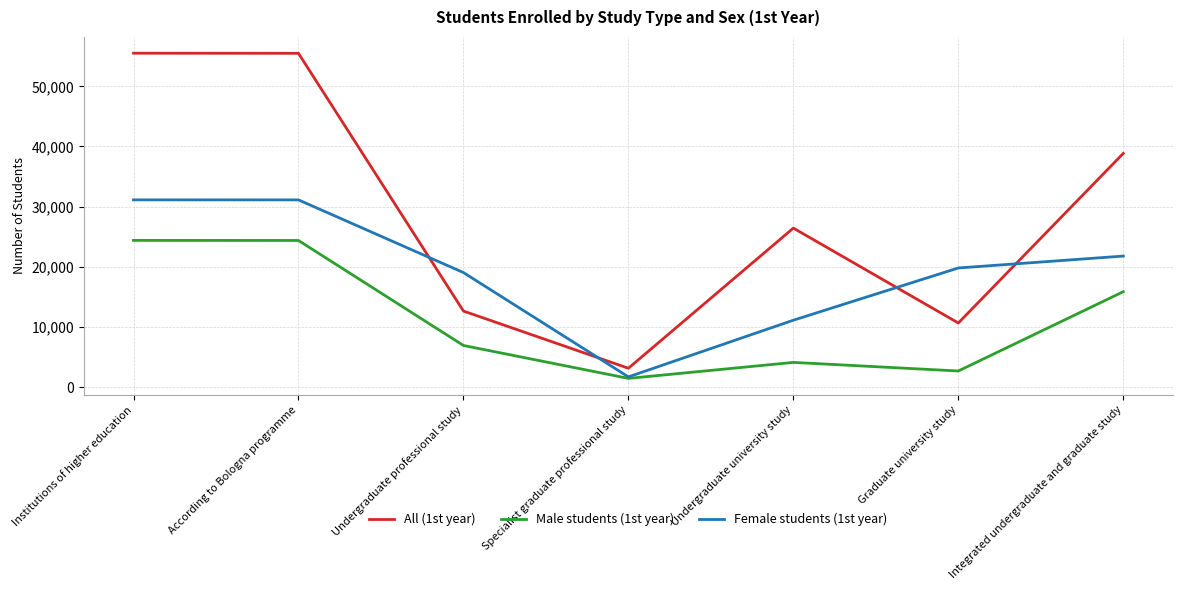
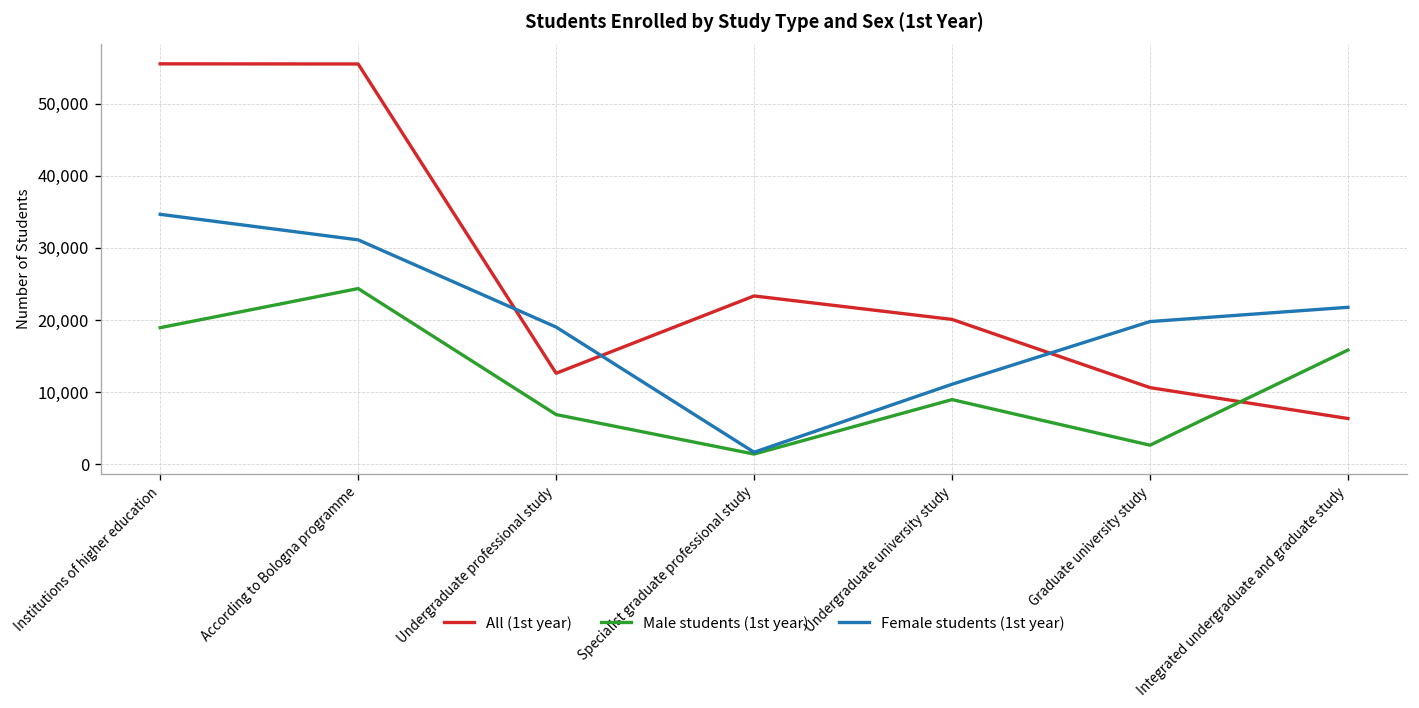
  {
    "All (1st year)": {
      "Institutions of higher education": "56,000",
      "According to Bologna programme": "55,000",
      "Undergraduate professional study": "13,000",
-     "Specialist graduate professional study": "3,000",
-     "Undergraduate university study": "26,000",
+     "Specialist graduate professional study": "23,000",
+     "Undergraduate university study": "20,000",
      "Graduate university study": "11,000",
-     "Integrated undergraduate and graduate study": "39,000"
+     "Integrated undergraduate and graduate study": "6,000"
    },
    "Male students (1st year)": {
-     "Institutions of higher education": "24,000",
+     "Institutions of higher education": "19,000",
      "According to Bologna programme": "24,000",
      "Undergraduate professional study": "7,000",
-     "Undergraduate university study": "4,000",
+     "Undergraduate university study": "9,000",
      "Graduate university study": "3,000",
      "Integrated undergraduate and graduate study": "16,000"
    },
    "Female students (1st year)": {
-     "Institutions of higher education": "31,000",
+     "Institutions of higher education": "35,000",
      "According to Bologna programme": "31,000",
      "Undergraduate professional study": "19,000",
      "Undergraduate university study": "11,000",
      "Graduate university study": "20,000",
      "Integrated undergraduate and graduate study": "22,000"
    }
  }
